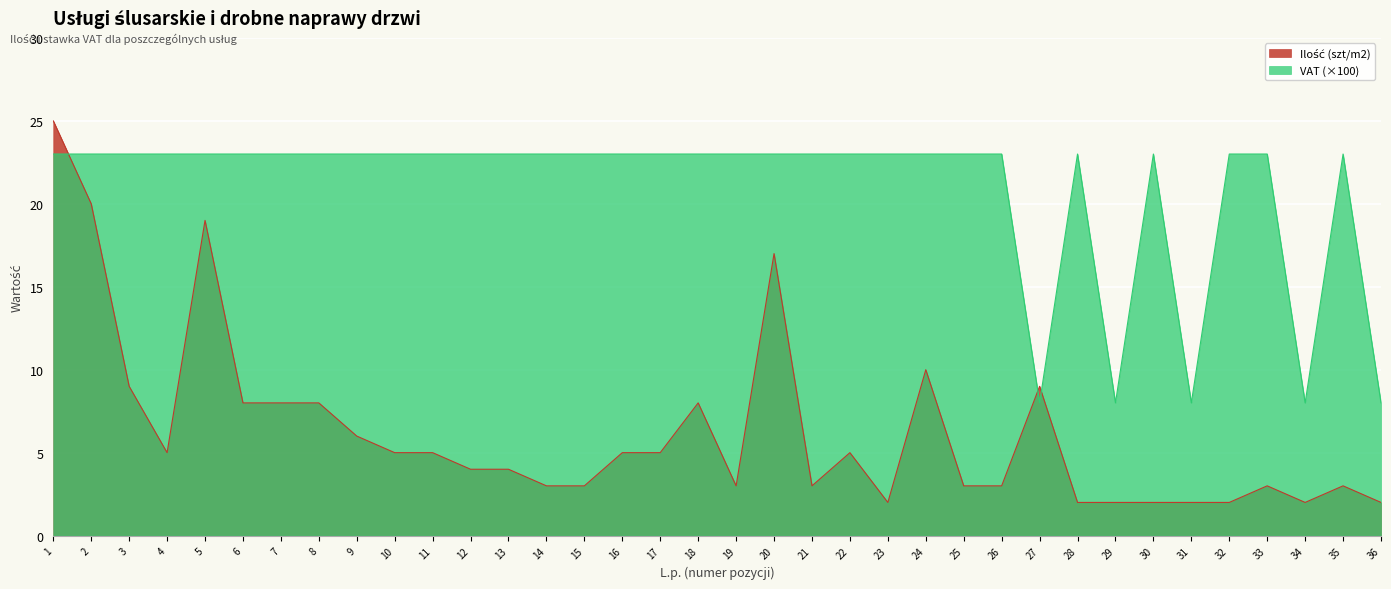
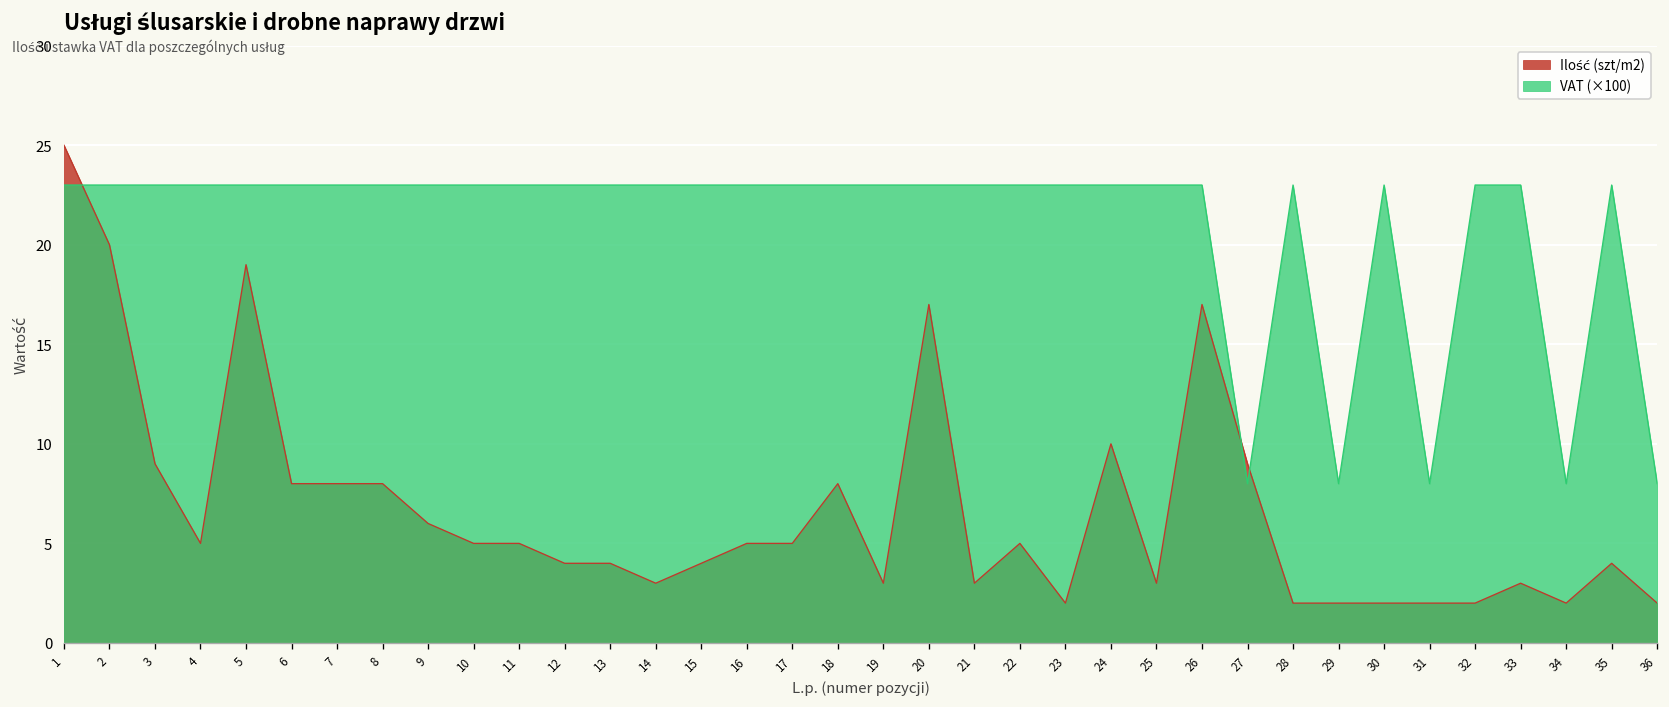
  {
    "Ilość (szt/m2)": {
      "1": 25,
      "2": 20,
      "3": 9,
      "4": 5,
      "5": 19,
      "6": 8,
      "7": 8,
      "8": 8,
      "9": 6,
      "10": 5,
      "11": 5,
      "12": 4,
      "13": 4,
      "14": 3,
-     "15": 3,
+     "15": 4,
      "16": 5,
      "17": 5,
      "18": 8,
      "19": 3,
      "20": 17,
      "21": 3,
      "22": 5,
      "23": 2,
      "24": 10,
      "25": 3,
-     "26": 3,
+     "26": 17,
      "27": 9,
      "28": 2,
      "29": 2,
      "30": 2,
      "31": 2,
      "32": 2,
      "33": 3,
      "34": 2,
-     "35": 3,
+     "35": 4,
      "36": 2
    },
    "VAT (×100)": {
      "1": 23,
      "2": 23,
      "3": 23,
      "4": 23,
      "5": 23,
      "6": 23,
      "7": 23,
      "8": 23,
      "9": 23,
      "10": 23,
      "11": 23,
      "12": 23,
      "13": 23,
      "14": 23,
      "15": 23,
      "16": 23,
      "17": 23,
      "18": 23,
      "19": 23,
      "20": 23,
      "21": 23,
      "22": 23,
      "23": 23,
      "24": 23,
      "25": 23,
      "26": 23,
      "27": 8,
      "28": 23,
      "29": 8,
      "30": 23,
      "31": 8,
      "32": 23,
      "33": 23,
      "34": 8,
      "35": 23,
      "36": 8
    }
  }
